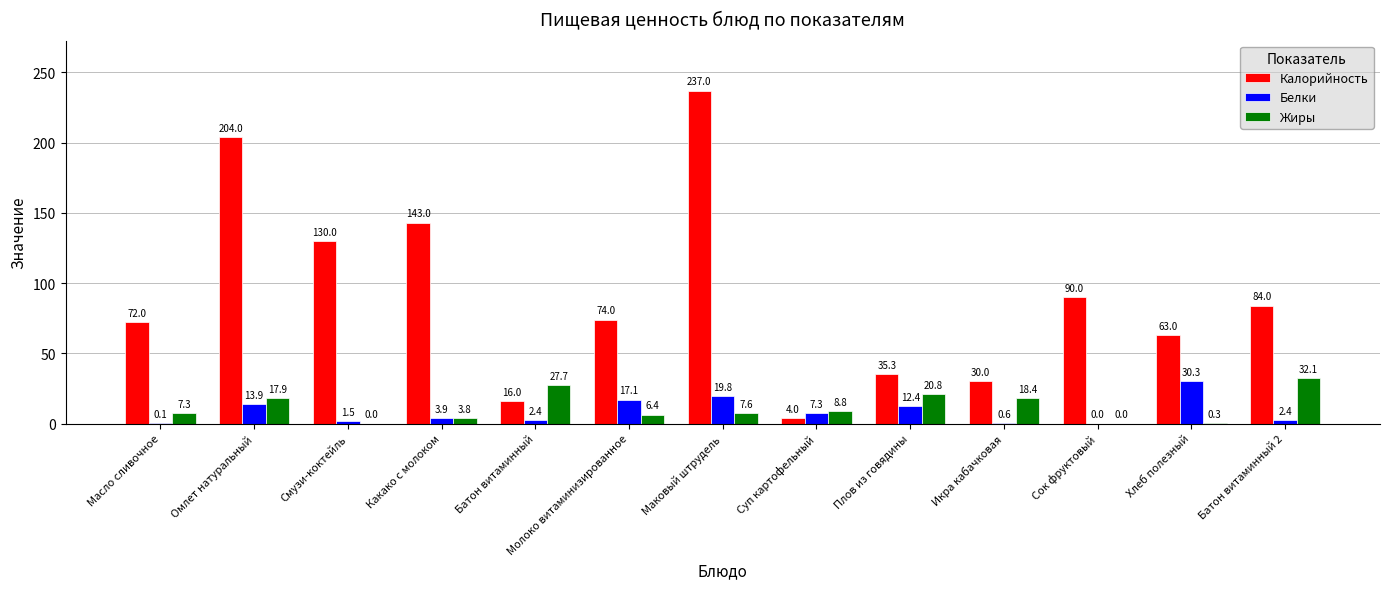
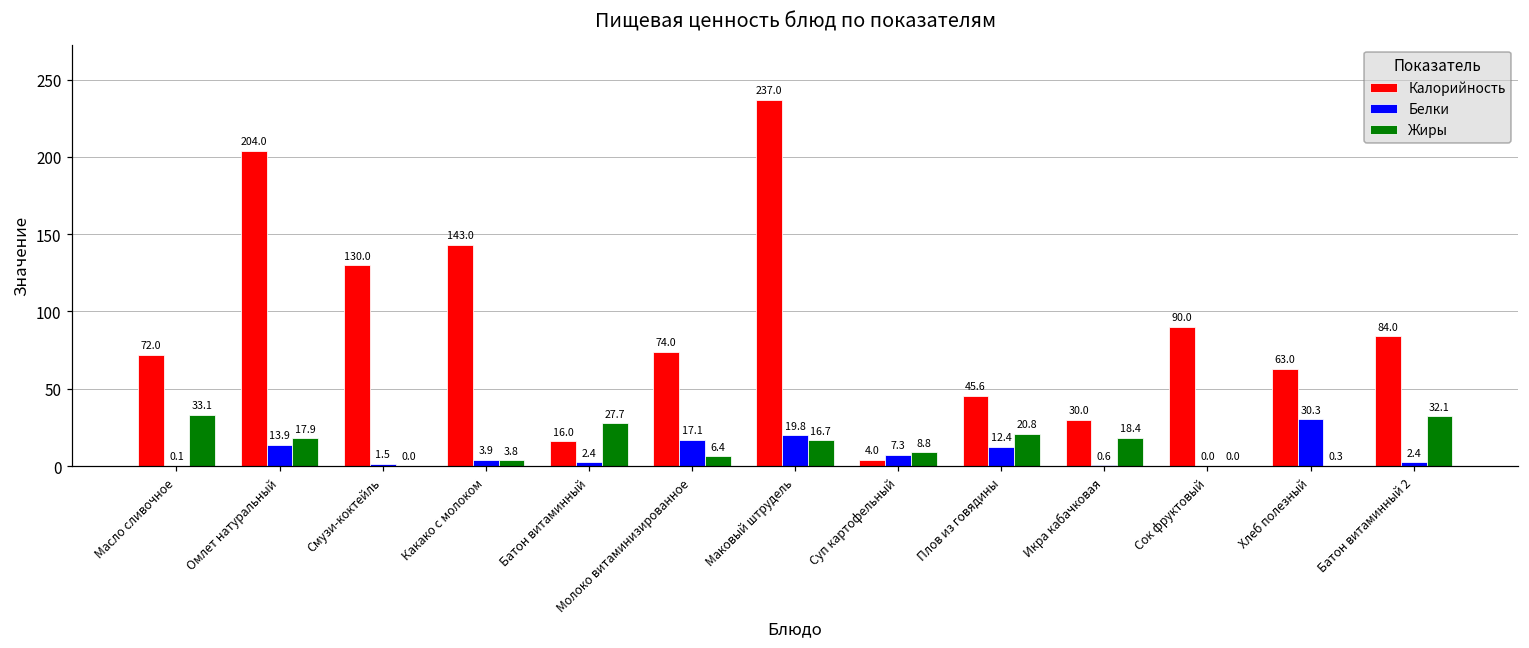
  {
    "Калорийность": {
      "Масло сливочное": 72.0,
      "Омлет натуральный": 204.0,
      "Смузи-коктейль": 130.0,
      "Какако с молоком": 143.0,
      "Батон витаминный": 16.0,
      "Молоко витаминизированное": 74.0,
      "Маковый штрудель": 237.0,
      "Суп картофельный": 4.0,
-     "Плов из говядины": 35.3,
+     "Плов из говядины": 45.6,
      "Икра кабачковая": 30.0,
      "Сок фруктовый": 90.0,
      "Хлеб полезный": 63.0,
      "Батон витаминный 2": 84.0
    },
    "Белки": {
      "Масло сливочное": 0.1,
      "Омлет натуральный": 13.9,
      "Смузи-коктейль": 1.5,
      "Какако с молоком": 3.9,
      "Батон витаминный": 2.4,
      "Молоко витаминизированное": 17.1,
      "Маковый штрудель": 19.8,
      "Суп картофельный": 7.3,
      "Плов из говядины": 12.4,
      "Икра кабачковая": 0.6,
      "Сок фруктовый": 0.0,
      "Хлеб полезный": 30.3,
      "Батон витаминный 2": 2.4
    },
    "Жиры": {
-     "Масло сливочное": 7.3,
+     "Масло сливочное": 33.1,
      "Омлет натуральный": 17.9,
      "Смузи-коктейль": 0.0,
      "Какако с молоком": 3.8,
      "Батон витаминный": 27.7,
      "Молоко витаминизированное": 6.4,
-     "Маковый штрудель": 7.6,
+     "Маковый штрудель": 16.7,
      "Суп картофельный": 8.8,
      "Плов из говядины": 20.8,
      "Икра кабачковая": 18.4,
      "Сок фруктовый": 0.0,
      "Хлеб полезный": 0.3,
      "Батон витаминный 2": 32.1
    }
  }
